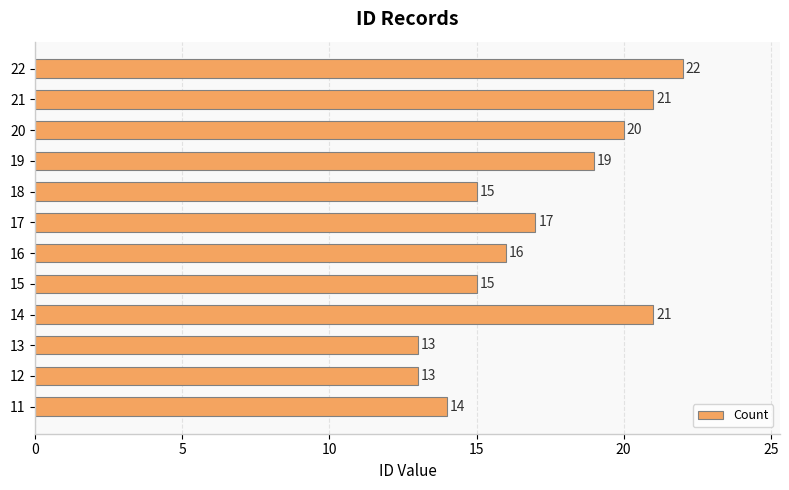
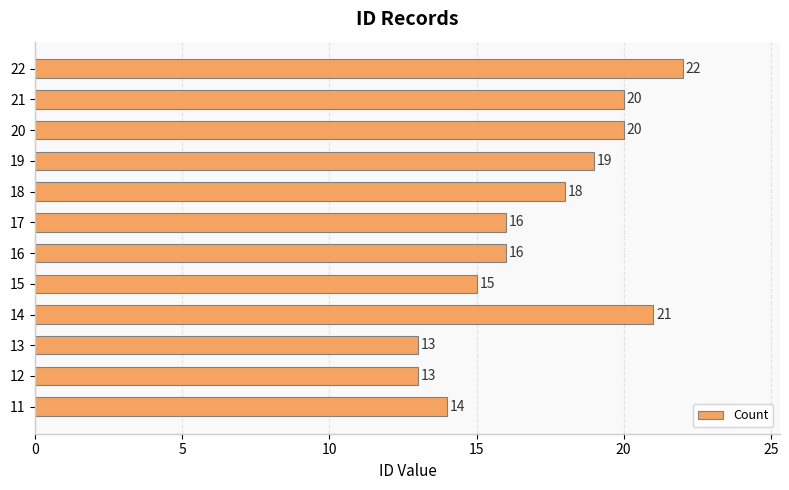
  {
    "22": 22,
-   "21": 21,
+   "21": 20,
    "20": 20,
    "19": 19,
-   "18": 15,
-   "17": 17,
+   "18": 18,
+   "17": 16,
    "16": 16,
    "15": 15,
    "14": 21,
    "13": 13,
    "12": 13,
    "11": 14
  }
